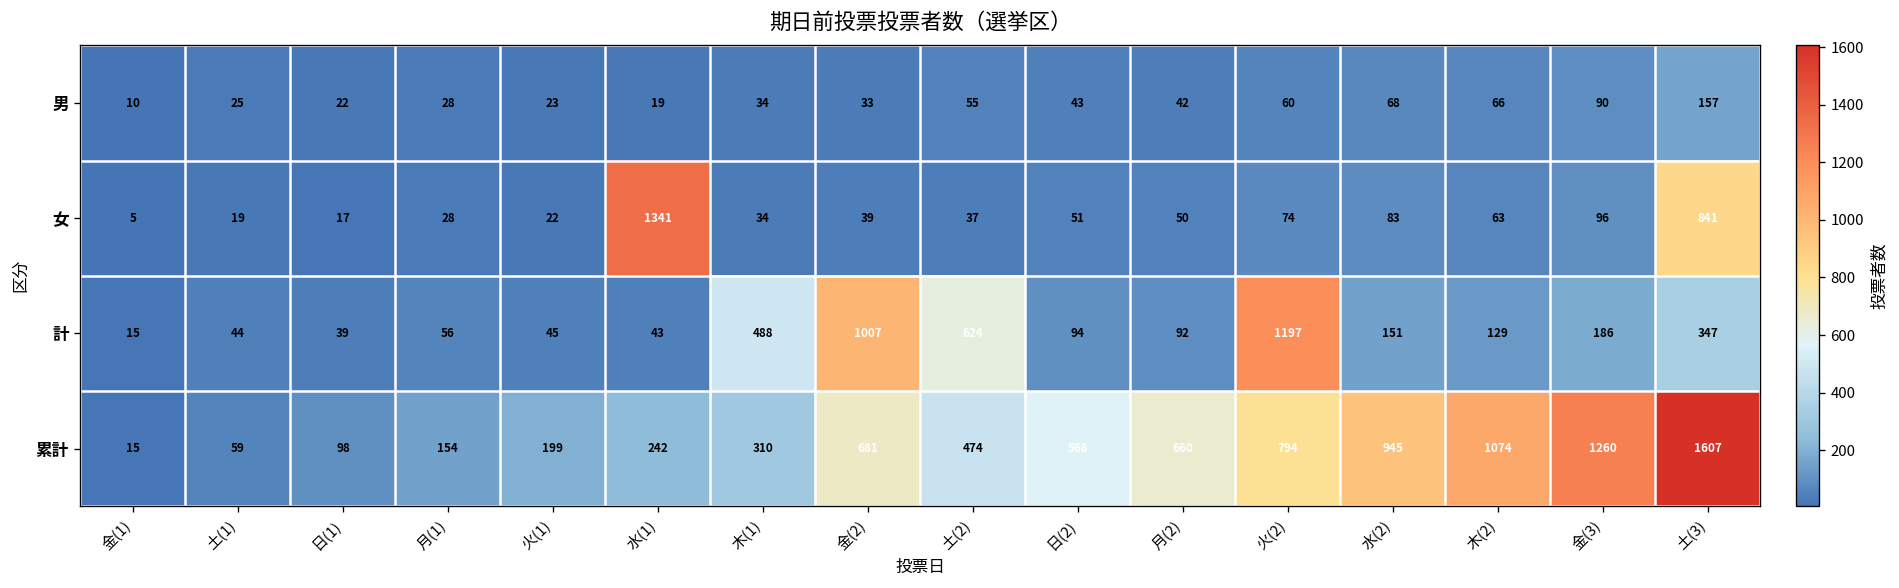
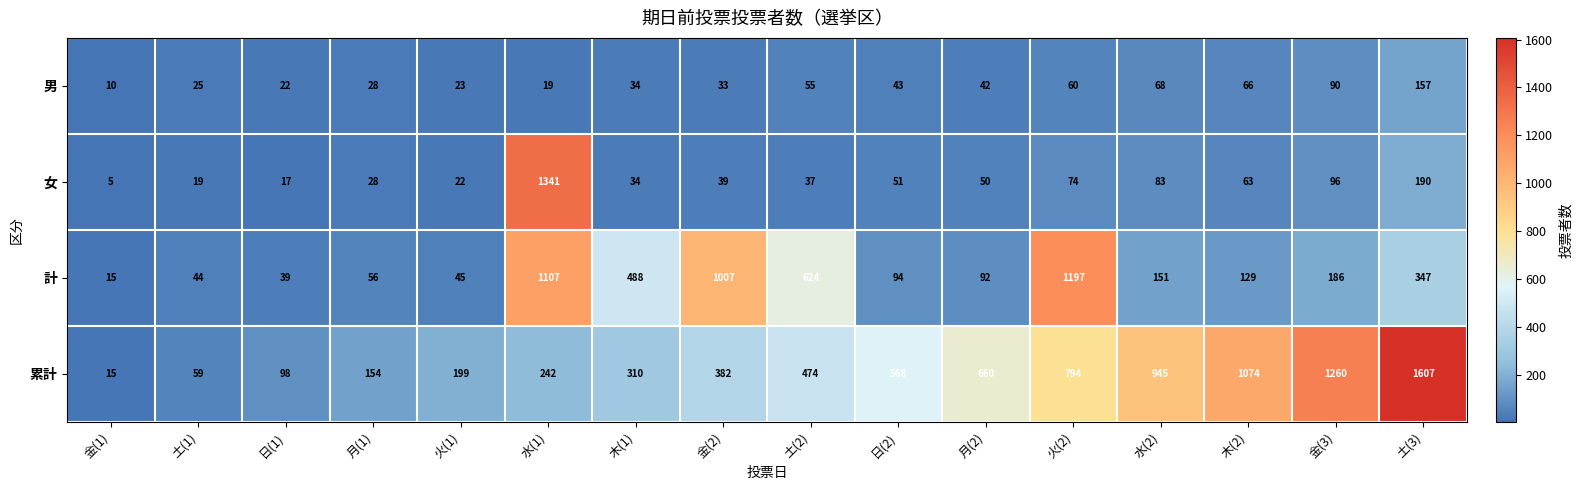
  {
    "男": {
      "金(1)": 10,
      "土(1)": 25,
      "日(1)": 22,
      "月(1)": 28,
      "火(1)": 23,
      "水(1)": 19,
      "木(1)": 34,
      "金(2)": 33,
      "土(2)": 55,
      "日(2)": 43,
      "月(2)": 42,
      "火(2)": 60,
      "水(2)": 68,
      "木(2)": 66,
      "金(3)": 90,
      "土(3)": 157
    },
    "女": {
      "金(1)": 5,
      "土(1)": 19,
      "日(1)": 17,
      "月(1)": 28,
      "火(1)": 22,
      "水(1)": 1341,
      "木(1)": 34,
      "金(2)": 39,
      "土(2)": 37,
      "日(2)": 51,
      "月(2)": 50,
      "火(2)": 74,
      "水(2)": 83,
      "木(2)": 63,
      "金(3)": 96,
-     "土(3)": 841
+     "土(3)": 190
    },
    "計": {
      "金(1)": 15,
      "土(1)": 44,
      "日(1)": 39,
      "月(1)": 56,
      "火(1)": 45,
-     "水(1)": 43,
+     "水(1)": 1107,
      "木(1)": 488,
      "金(2)": 1007,
      "日(2)": 94,
      "月(2)": 92,
      "火(2)": 1197,
      "水(2)": 151,
      "木(2)": 129,
      "金(3)": 186,
      "土(3)": 347
    },
    "累計": {
      "金(1)": 15,
      "土(1)": 59,
      "日(1)": 98,
      "月(1)": 154,
      "火(1)": 199,
      "水(1)": 242,
      "木(1)": 310,
-     "金(2)": 681,
+     "金(2)": 382,
      "土(2)": 474,
      "月(2)": 660,
      "火(2)": 794,
      "水(2)": 945,
      "木(2)": 1074,
      "金(3)": 1260,
      "土(3)": 1607
    }
  }
